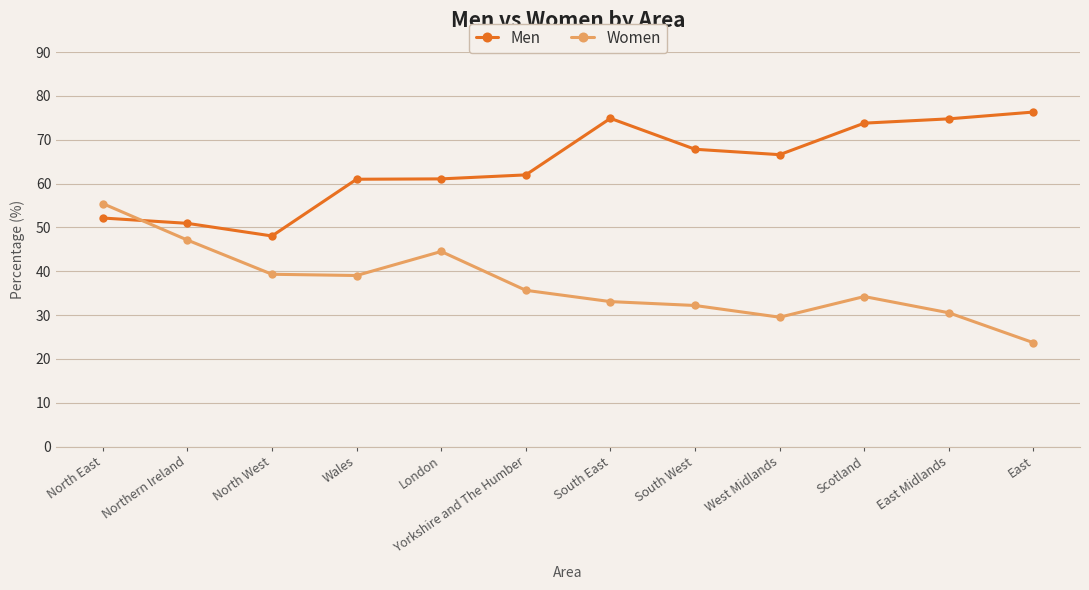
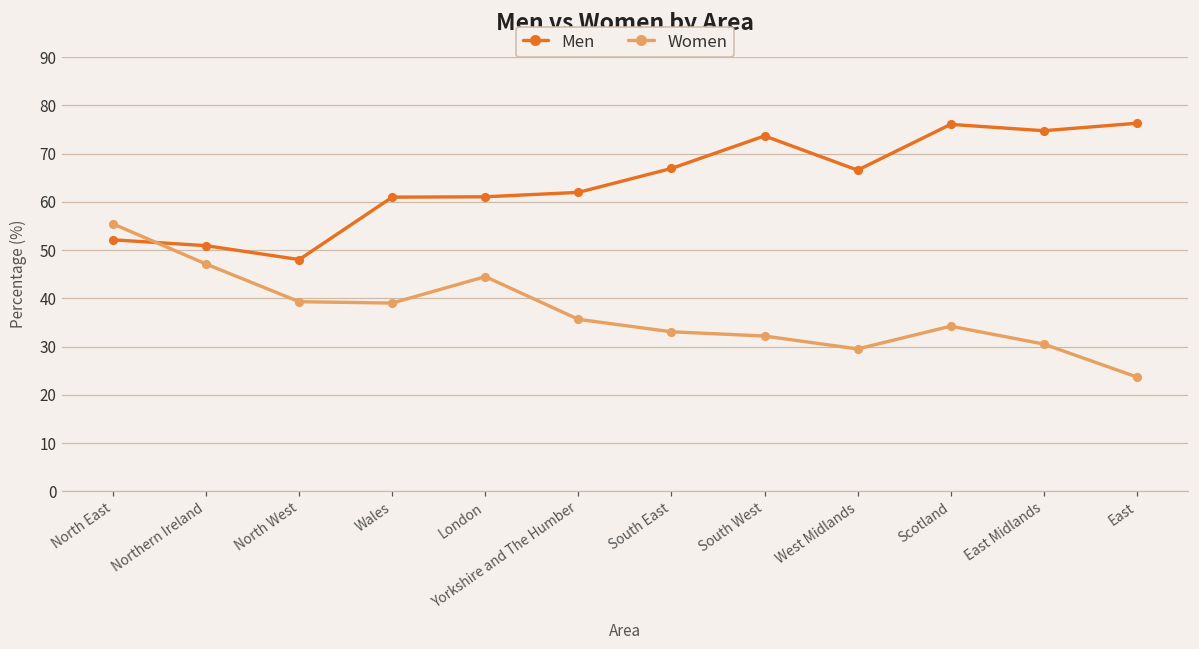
  {
    "Men": {
      "North East": 52,
      "Northern Ireland": 51,
      "North West": 48,
      "Wales": 61,
      "London": 61,
      "Yorkshire and The Humber": 62,
-     "South East": 75,
-     "South West": 68,
+     "South East": 67,
+     "South West": 74,
      "West Midlands": 67,
-     "Scotland": 74,
+     "Scotland": 76,
      "East Midlands": 75,
      "East": 76
    },
    "Women": {
      "North East": 55,
      "Northern Ireland": 47,
      "North West": 39,
      "Wales": 39,
      "London": 45,
      "Yorkshire and The Humber": 36,
      "South East": 33,
      "South West": 32,
      "West Midlands": 30,
      "Scotland": 34,
      "East Midlands": 31,
      "East": 24
    }
  }
